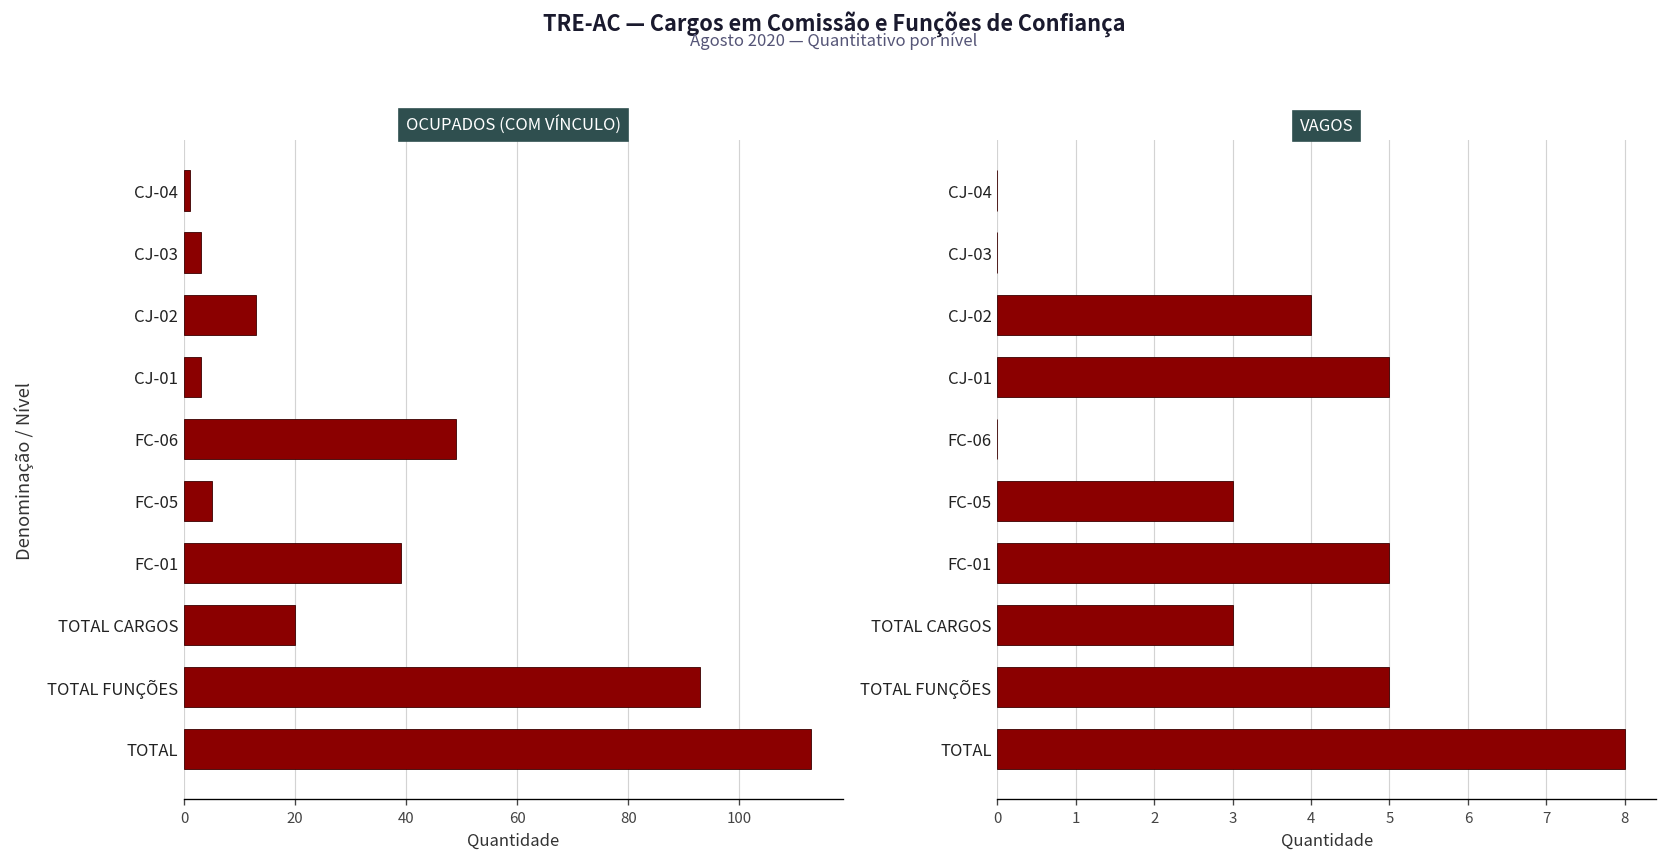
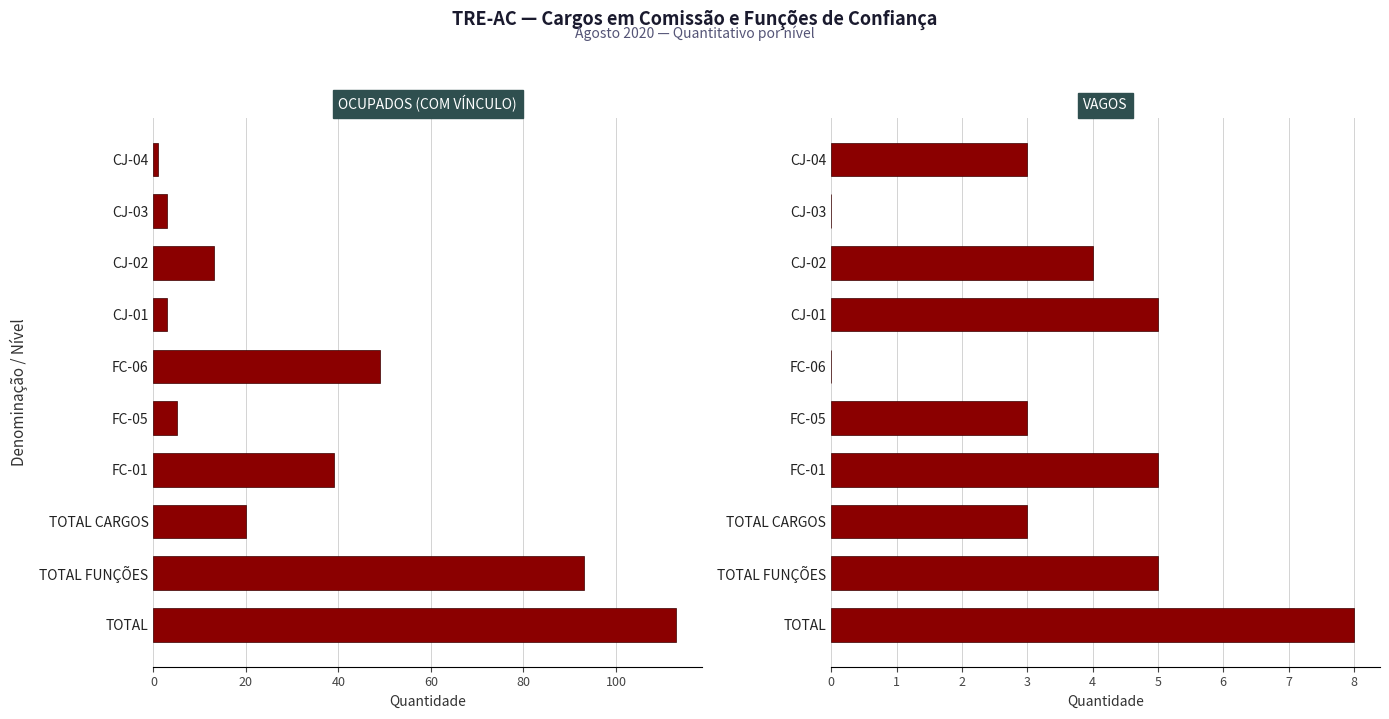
  {
    "OCUPADOS (COM VÍNCULO)": {
      "CJ-04": 1,
      "CJ-03": 3,
      "CJ-02": 13,
      "CJ-01": 3,
      "FC-06": 49,
      "FC-05": 5,
      "FC-01": 39,
      "TOTAL CARGOS": 20,
      "TOTAL FUNÇÕES": 93,
      "TOTAL": 113
    },
    "VAGOS": {
-     "CJ-04": 0,
+     "CJ-04": 3,
      "CJ-03": 0,
      "CJ-02": 4,
      "CJ-01": 5,
      "FC-06": 0,
      "FC-05": 3,
      "FC-01": 5,
      "TOTAL CARGOS": 3,
      "TOTAL FUNÇÕES": 5,
      "TOTAL": 8
    }
  }
